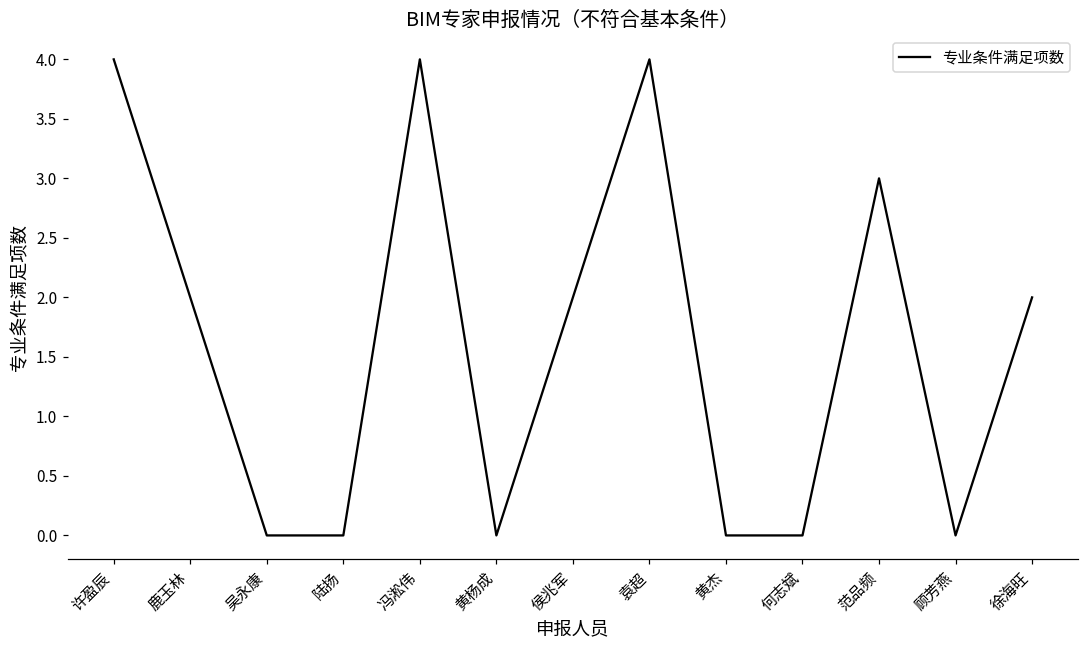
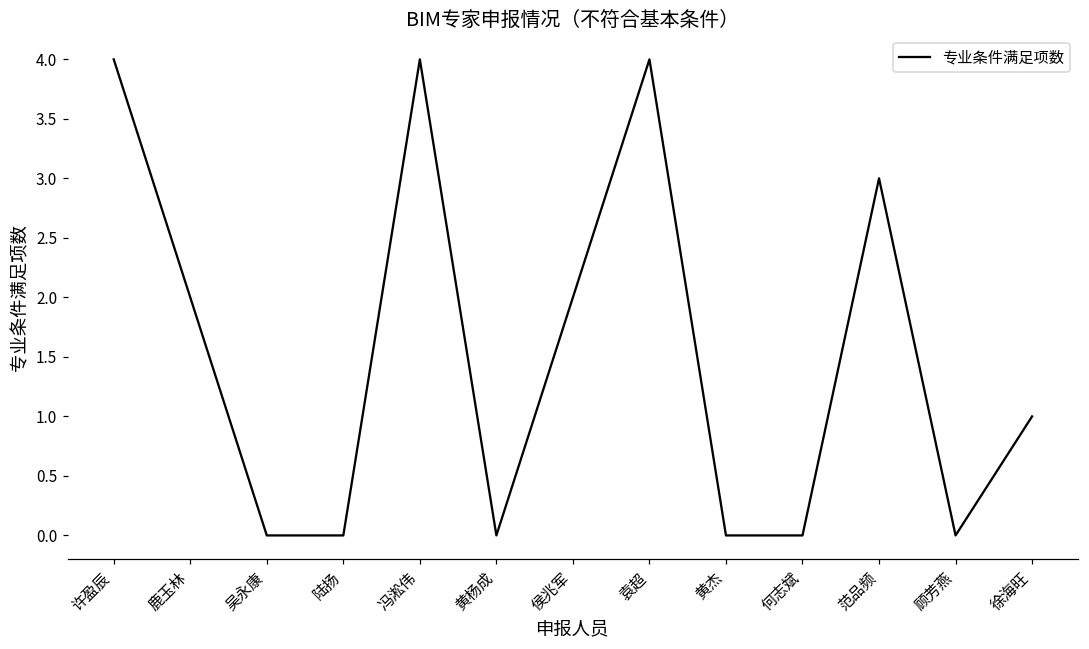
  {
    "许盈辰": 4,
    "鹿玉林": 2,
    "吴永康": 0,
    "陆扬": 0,
    "冯淞伟": 4,
    "黄杨成": 0,
    "侯兆军": 2,
    "袁超": 4,
    "黄杰": 0,
    "何志斌": 0,
    "范品频": 3,
    "顾芳燕": 0,
-   "徐海旺": 2
+   "徐海旺": 1
  }
